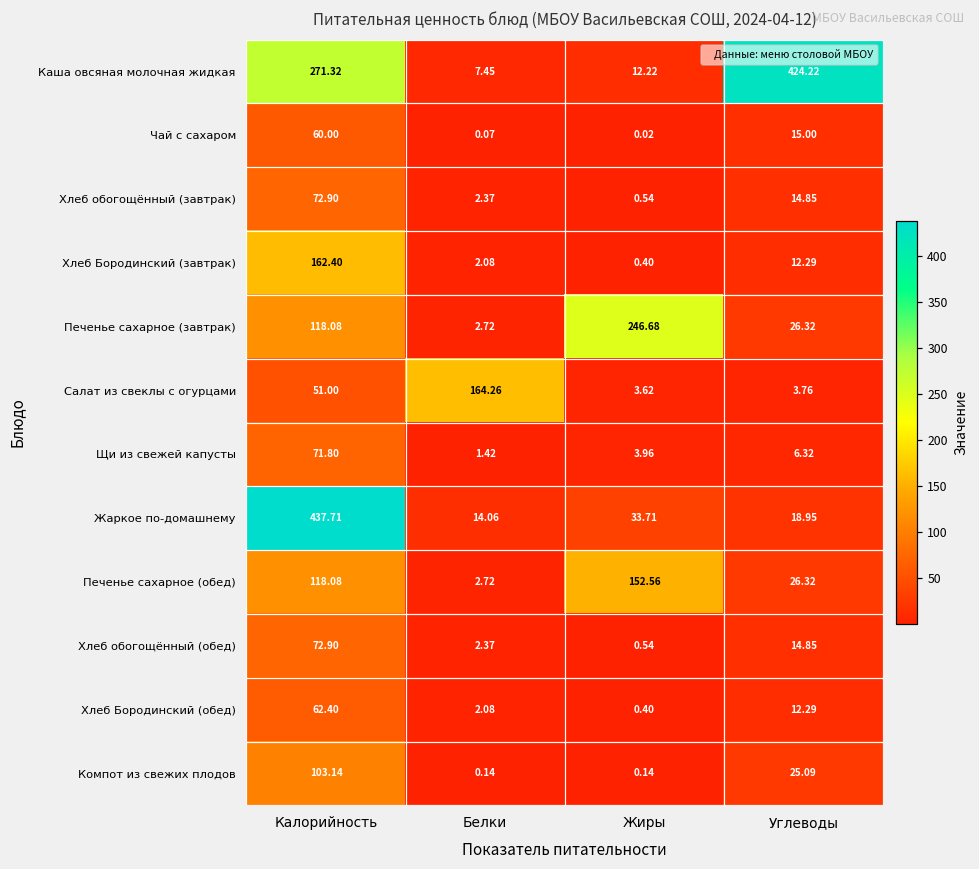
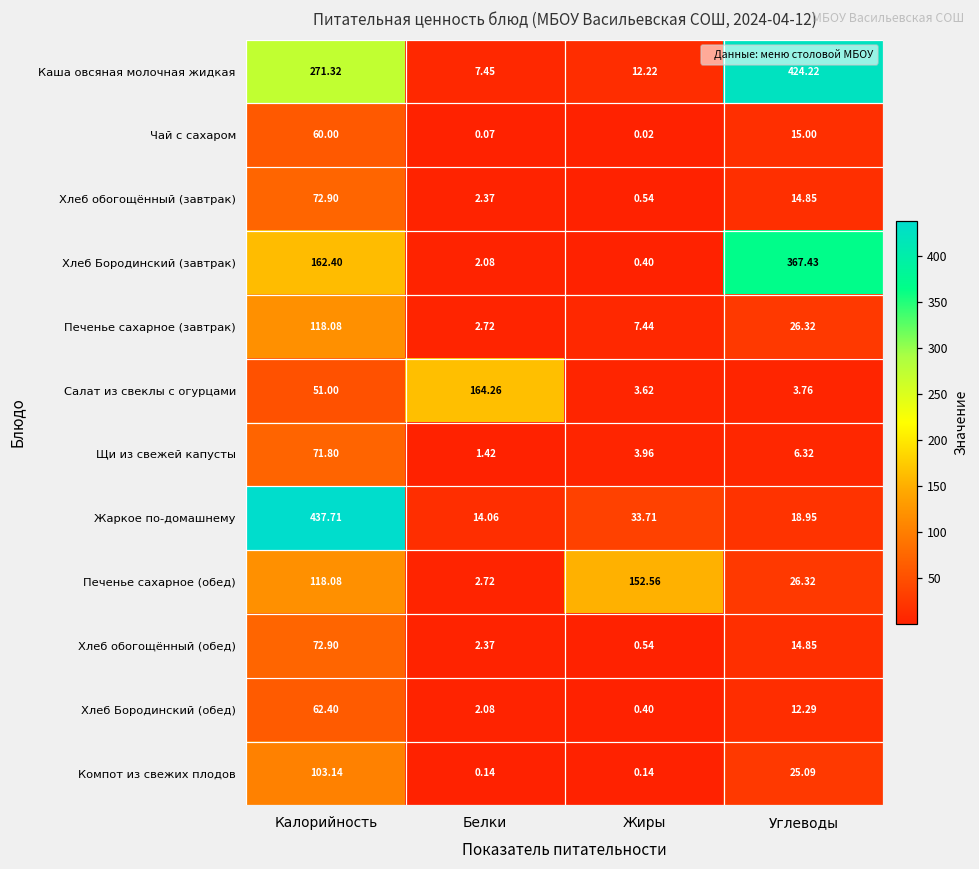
  {
    "Каша овсяная молочная жидкая": {
      "Калорийность": 271.32,
      "Белки": 7.45,
      "Жиры": 12.22,
      "Углеводы": 424.22
    },
    "Чай с сахаром": {
      "Калорийность": 60.00,
      "Белки": 0.07,
      "Жиры": 0.02,
      "Углеводы": 15.00
    },
    "Хлеб обогощённый (завтрак)": {
      "Калорийность": 72.90,
      "Белки": 2.37,
      "Жиры": 0.54,
      "Углеводы": 14.85
    },
    "Хлеб Бородинский (завтрак)": {
      "Калорийность": 162.40,
      "Белки": 2.08,
      "Жиры": 0.40,
-     "Углеводы": 12.29
+     "Углеводы": 367.43
    },
    "Печенье сахарное (завтрак)": {
      "Калорийность": 118.08,
      "Белки": 2.72,
-     "Жиры": 246.68,
+     "Жиры": 7.44,
      "Углеводы": 26.32
    },
    "Салат из свеклы с огурцами": {
      "Калорийность": 51.00,
      "Белки": 164.26,
      "Жиры": 3.62,
      "Углеводы": 3.76
    },
    "Щи из свежей капусты": {
      "Калорийность": 71.80,
      "Белки": 1.42,
      "Жиры": 3.96,
      "Углеводы": 6.32
    },
    "Жаркое по-домашнему": {
      "Калорийность": 437.71,
      "Белки": 14.06,
      "Жиры": 33.71,
      "Углеводы": 18.95
    },
    "Печенье сахарное (обед)": {
      "Калорийность": 118.08,
      "Белки": 2.72,
      "Жиры": 152.56,
      "Углеводы": 26.32
    },
    "Хлеб обогощённый (обед)": {
      "Калорийность": 72.90,
      "Белки": 2.37,
      "Жиры": 0.54,
      "Углеводы": 14.85
    },
    "Хлеб Бородинский (обед)": {
      "Калорийность": 62.40,
      "Белки": 2.08,
      "Жиры": 0.40,
      "Углеводы": 12.29
    },
    "Компот из свежих плодов": {
      "Калорийность": 103.14,
      "Белки": 0.14,
      "Жиры": 0.14,
      "Углеводы": 25.09
    }
  }
